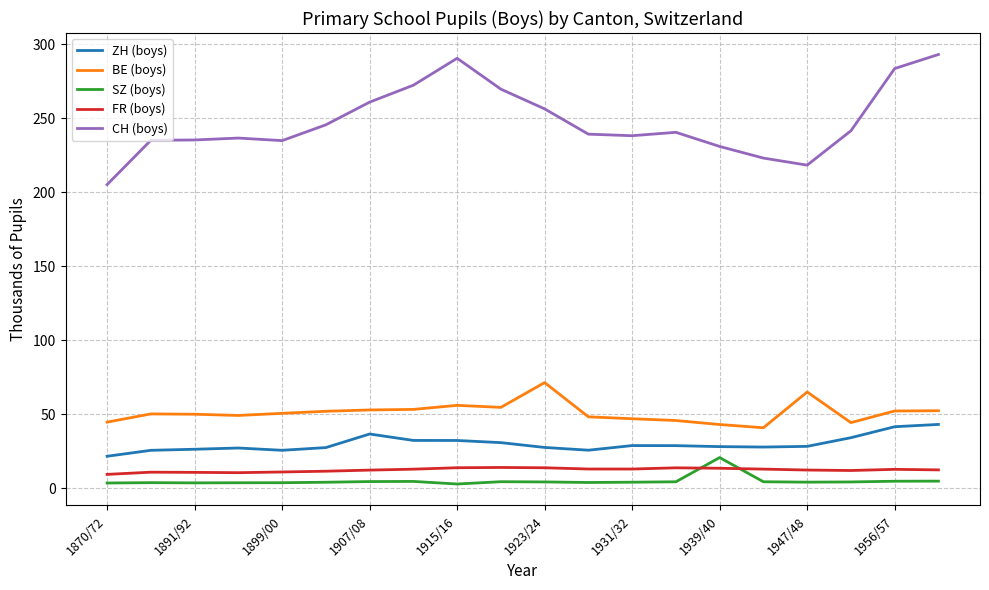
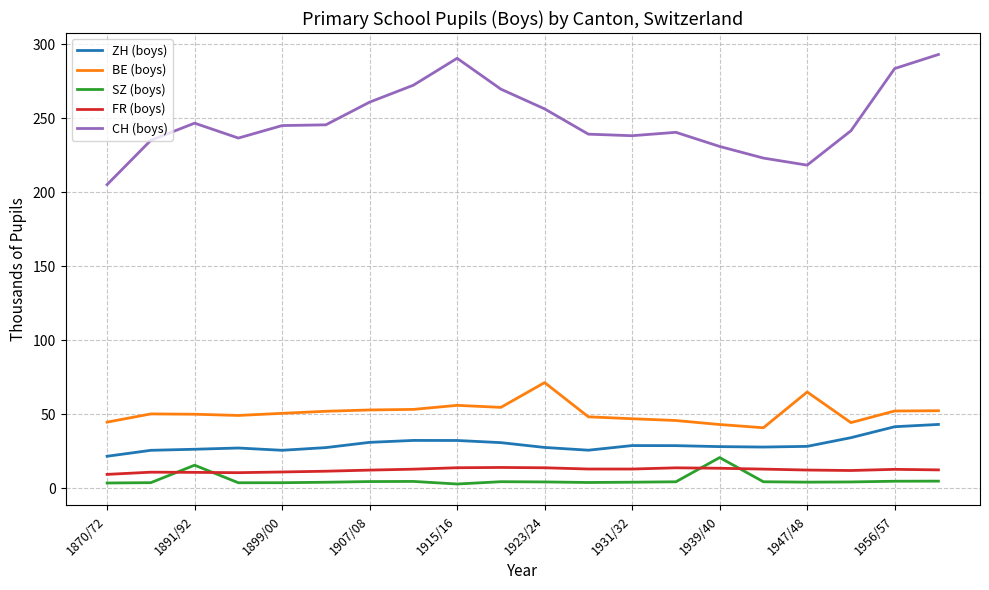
  {
    "ZH (boys)": {
      "1870/72": 22,
      "1891/92": 26,
      "1899/00": 26,
-     "1907/08": 37,
+     "1907/08": 31,
      "1915/16": 32,
      "1923/24": 28,
      "1931/32": 29,
      "1939/40": 28,
      "1947/48": 28,
      "1956/57": 42
    },
    "BE (boys)": {
      "1870/72": 45,
      "1891/92": 50,
      "1899/00": 51,
      "1907/08": 53,
      "1915/16": 56,
      "1923/24": 71,
      "1931/32": 47,
      "1939/40": 43,
      "1947/48": 65,
      "1956/57": 52
    },
    "SZ (boys)": {
      "1870/72": 4,
-     "1891/92": 4,
+     "1891/92": 16,
      "1899/00": 4,
      "1907/08": 5,
      "1915/16": 3,
      "1923/24": 4,
      "1931/32": 4,
      "1939/40": 21,
      "1947/48": 4,
      "1956/57": 5
    },
    "FR (boys)": {
      "1870/72": 9,
      "1891/92": 11,
      "1899/00": 11,
      "1907/08": 12,
      "1915/16": 14,
      "1923/24": 14,
      "1931/32": 13,
      "1939/40": 14,
      "1947/48": 12,
      "1956/57": 13
    },
    "CH (boys)": {
      "1870/72": 205,
-     "1891/92": 235,
-     "1899/00": 235,
+     "1891/92": 247,
+     "1899/00": 245,
      "1907/08": 261,
      "1915/16": 291,
      "1923/24": 256,
      "1931/32": 238,
      "1939/40": 231,
      "1947/48": 218,
      "1956/57": 284
    }
  }
